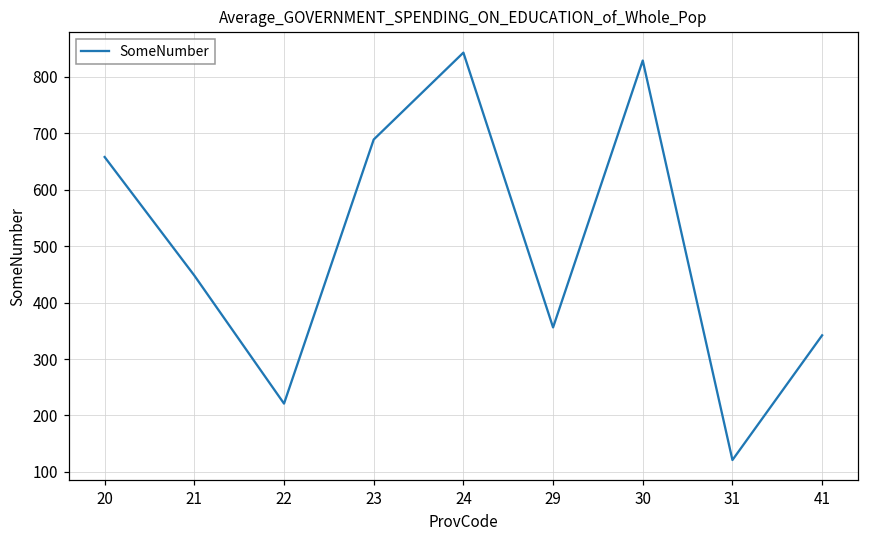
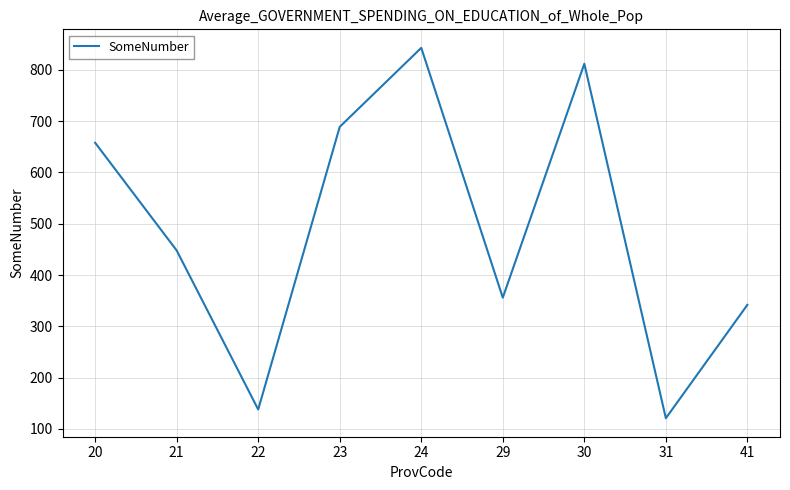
  {
    "20": 660,
    "21": 450,
-   "22": 220,
+   "22": 140,
    "23": 690,
    "24": 840,
    "29": 360,
-   "30": 830,
+   "30": 810,
    "31": 120,
    "41": 340
  }
